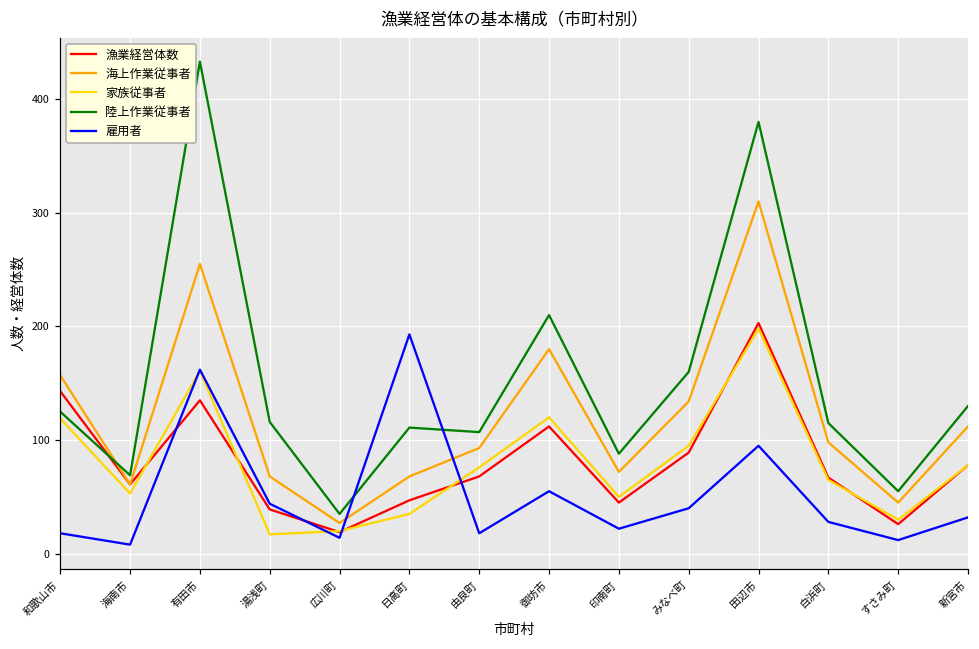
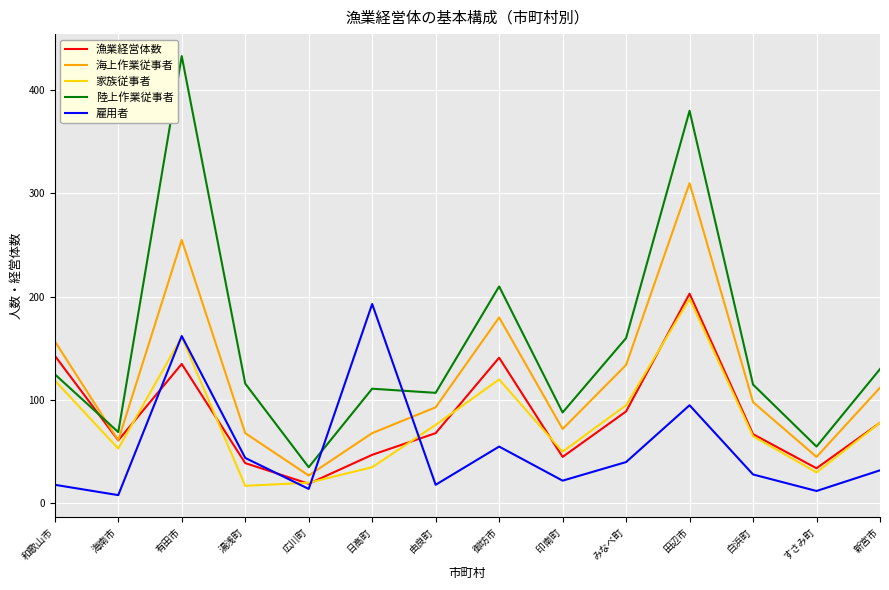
  {
    "漁業経営体数": {
      "和歌山市": 143,
      "有田市": 135,
      "湯浅町": 39,
      "日高町": 47,
      "由良町": 68,
-     "御坊市": 112,
+     "御坊市": 141,
      "印南町": 45,
      "みなべ町": 89,
      "田辺市": 203,
-     "すさみ町": 26
+     "すさみ町": 34
    },
    "陸上作業従事者": {
      "和歌山市": 125,
      "海南市": 69,
      "有田市": 433,
      "湯浅町": 116,
      "広川町": 35,
      "日高町": 111,
      "由良町": 107,
      "御坊市": 210,
      "印南町": 88,
      "みなべ町": 160,
      "田辺市": 380,
      "白浜町": 115,
      "すさみ町": 55,
      "新宮市": 130
    },
    "雇用者": {
      "和歌山市": 18,
      "海南市": 8,
      "湯浅町": 44,
      "広川町": 14,
      "日高町": 193,
      "由良町": 18,
      "御坊市": 55,
      "印南町": 22,
      "みなべ町": 40,
      "田辺市": 95,
      "白浜町": 28,
      "すさみ町": 12,
      "新宮市": 32
    }
  }
